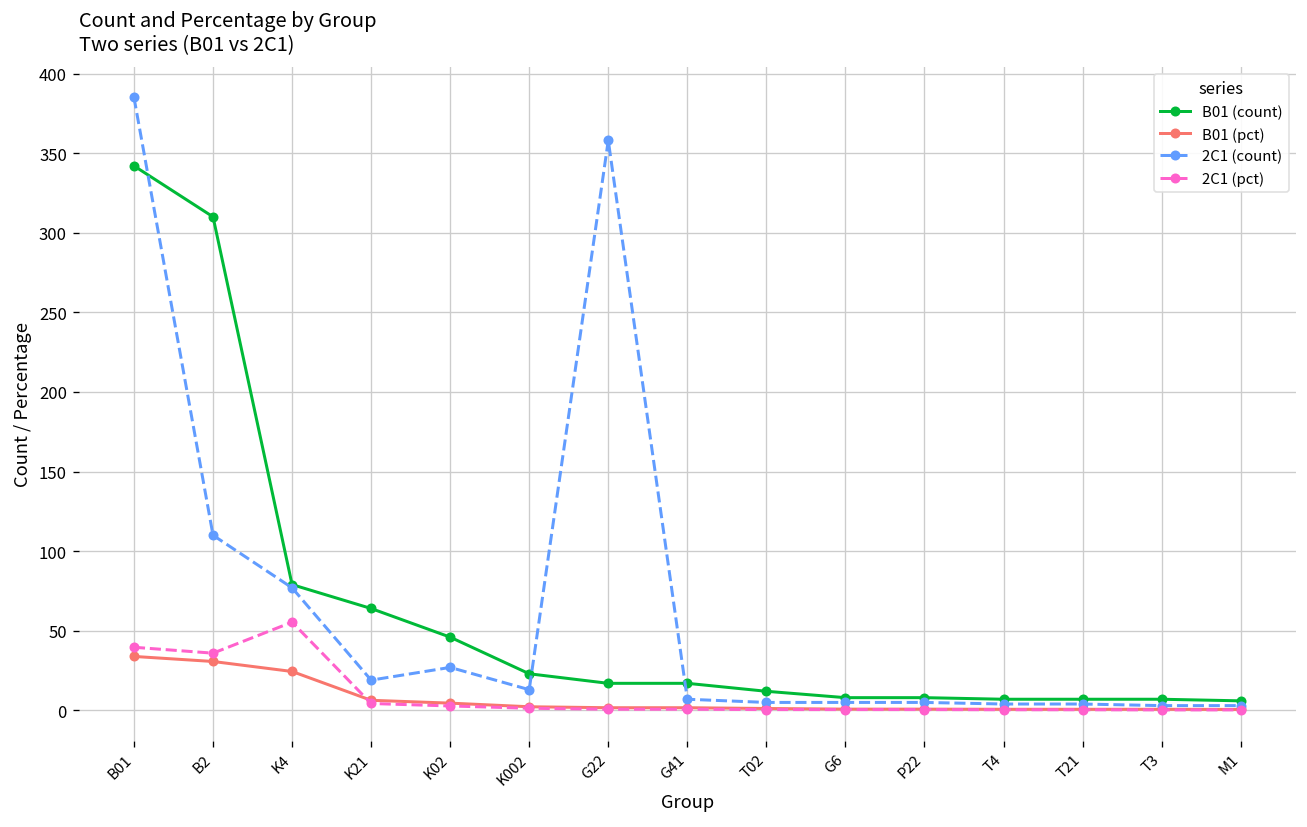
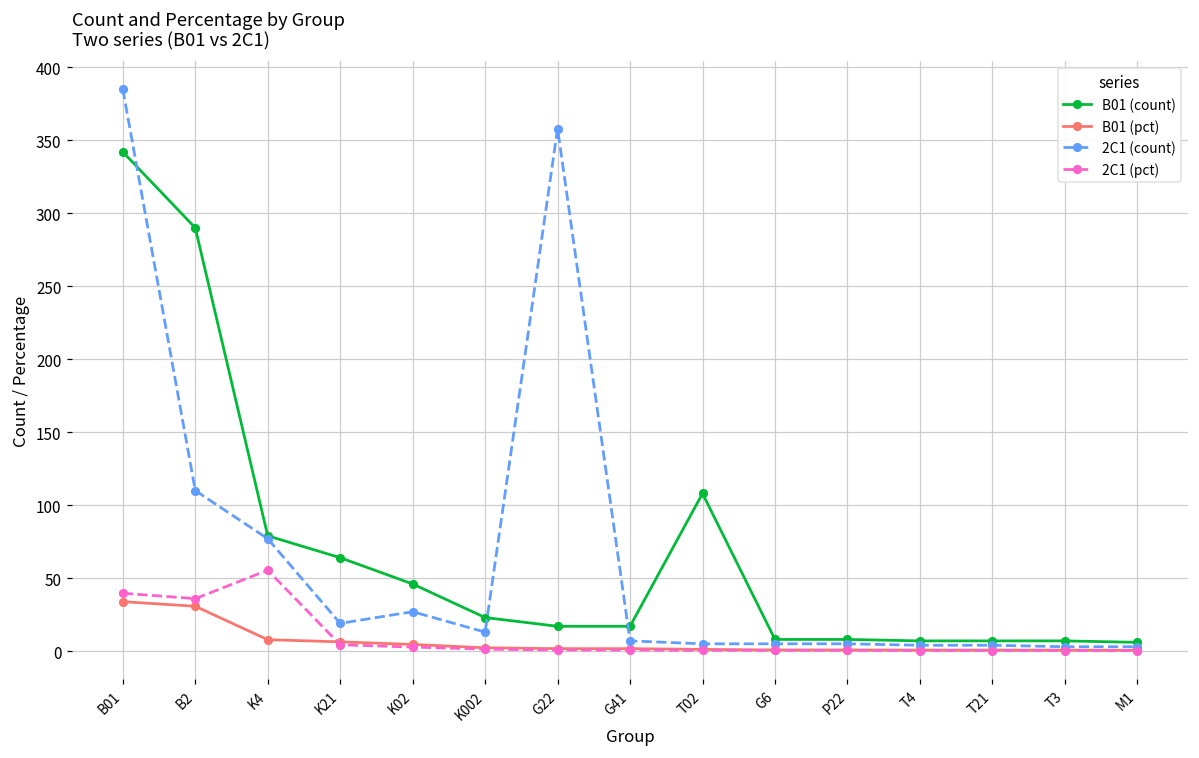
  {
    "B01 (count)": {
      "B01": 342,
-     "B2": 310,
+     "B2": 290,
      "K4": 79,
      "K21": 64,
      "K02": 46,
      "K002": 23,
      "G22": 17,
      "G41": 17,
-     "T02": 12,
+     "T02": 108,
      "G6": 8,
      "P22": 8,
      "T4": 7,
      "T21": 7,
      "T3": 7,
      "M1": 6
    },
    "B01 (pct)": {
      "B01": 34,
      "B2": 31,
-     "K4": 24,
+     "K4": 8,
      "K21": 6
    },
    "2C1 (count)": {
      "B01": 385,
      "B2": 110,
      "K4": 77,
      "K21": 19,
      "K02": 27,
      "K002": 13,
      "G22": 358,
      "G41": 7,
      "T02": 5,
      "G6": 5,
      "P22": 5,
      "T4": 4,
      "T21": 4,
      "T3": 3,
      "M1": 3
    },
    "2C1 (pct)": {
      "B01": 40,
      "B2": 36,
      "K4": 55,
      "K21": 4
    }
  }
